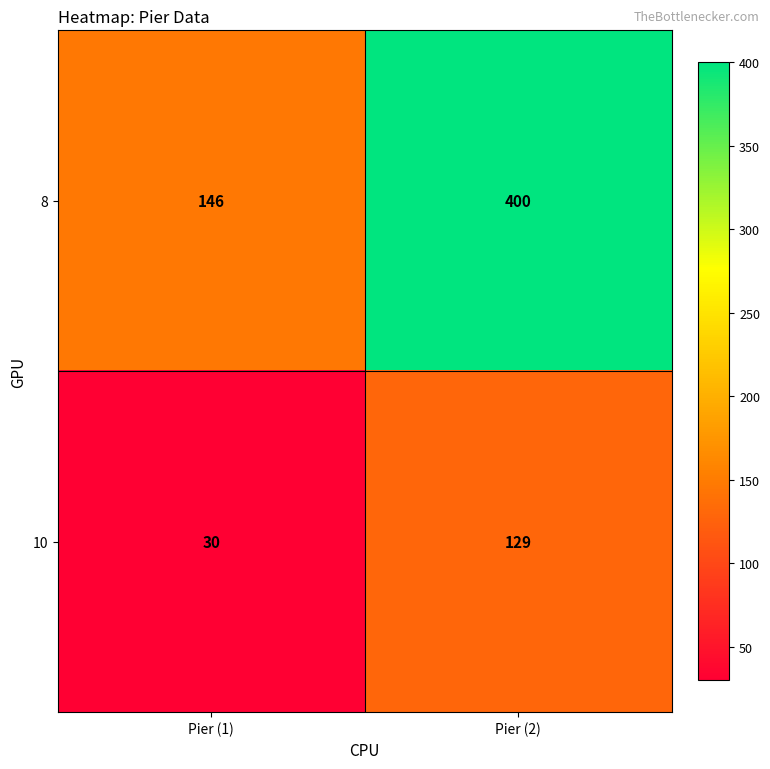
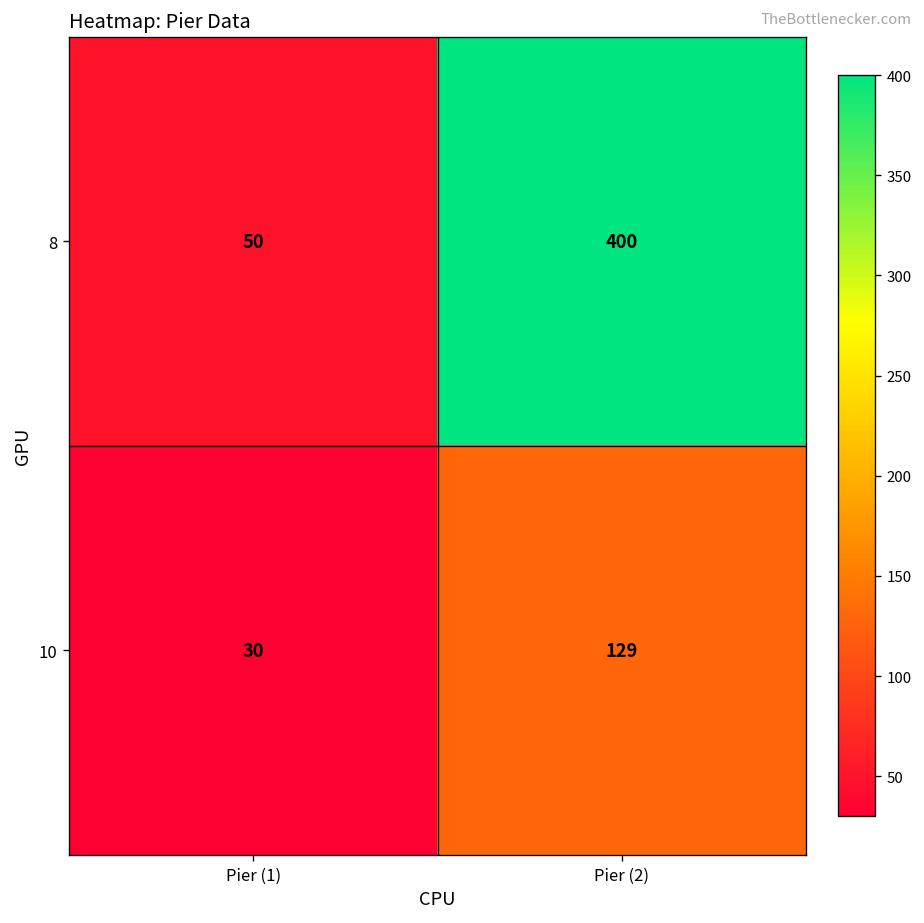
  {
    "8": {
-     "Pier (1)": 146,
+     "Pier (1)": 50,
      "Pier (2)": 400
    },
    "10": {
      "Pier (1)": 30,
      "Pier (2)": 129
    }
  }
